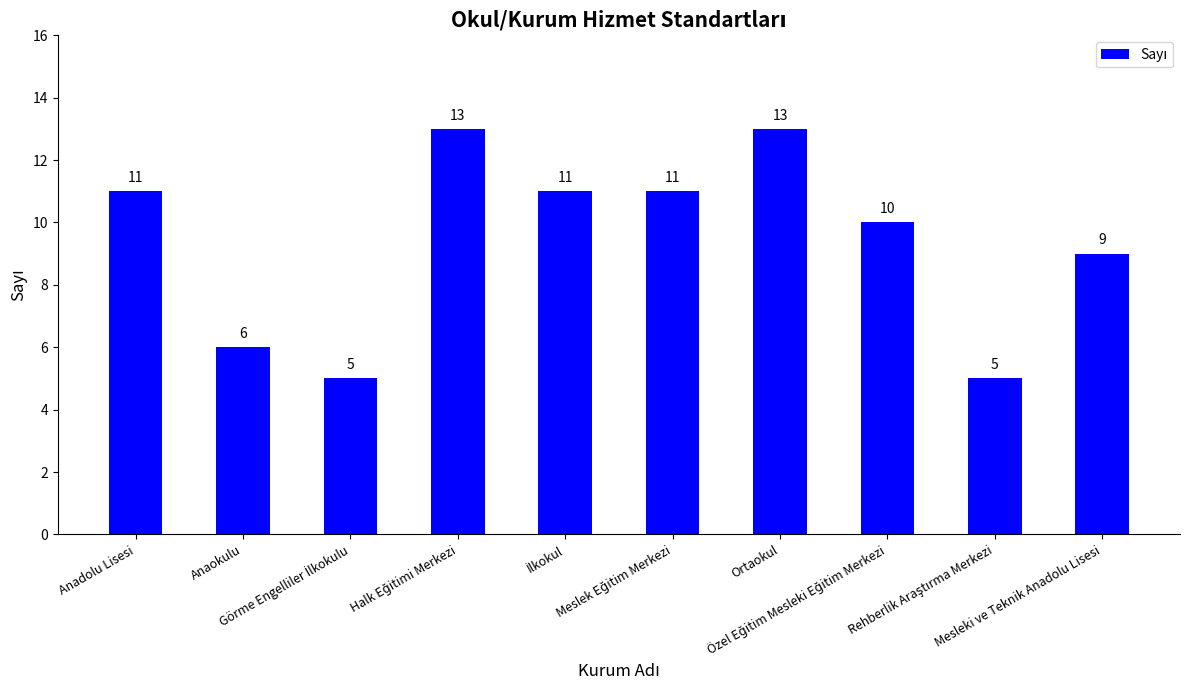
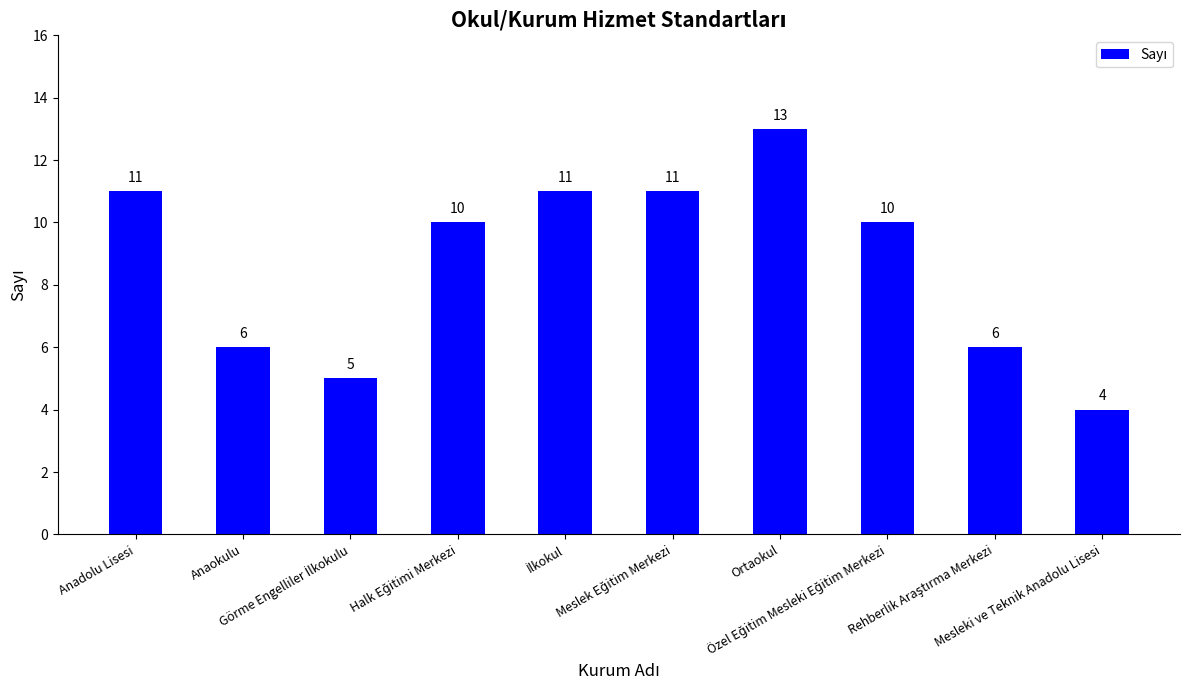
  {
    "Anadolu Lisesi": 11,
    "Anaokulu": 6,
    "Görme Engelliler İlkokulu": 5,
-   "Halk Eğitimi Merkezi": 13,
+   "Halk Eğitimi Merkezi": 10,
    "İlkokul": 11,
    "Meslek Eğitim Merkezi": 11,
    "Ortaokul": 13,
    "Özel Eğitim Mesleki Eğitim Merkezi": 10,
-   "Rehberlik Araştırma Merkezi": 5,
-   "Mesleki ve Teknik Anadolu Lisesi": 9
+   "Rehberlik Araştırma Merkezi": 6,
+   "Mesleki ve Teknik Anadolu Lisesi": 4
  }
